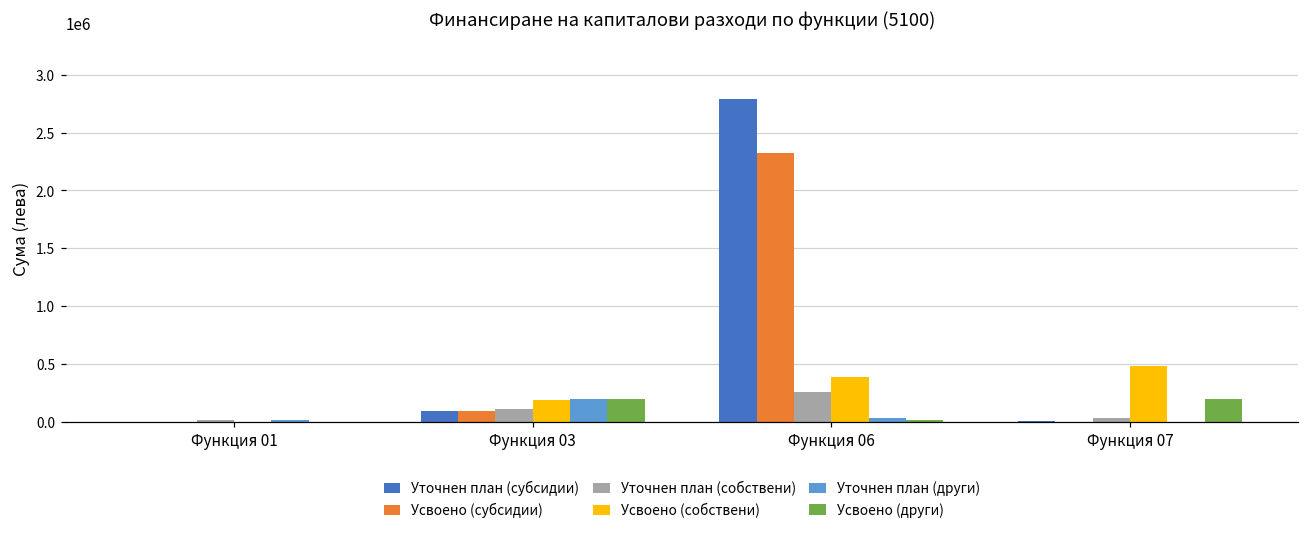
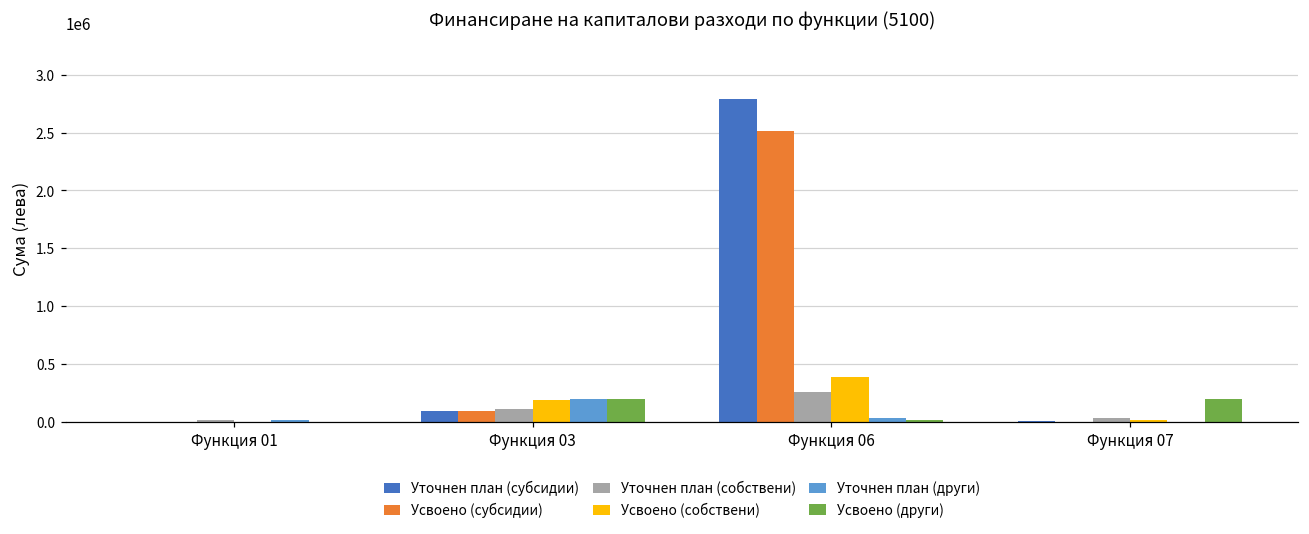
  {
    "Усвоено (субсидии)": {
      "Функция 01": 0,
      "Функция 03": 90000,
-     "Функция 06": 2330000,
+     "Функция 06": 2510000,
      "Функция 07": 0
    },
    "Уточнен план (собствени)": {
      "Функция 03": 110000,
      "Функция 06": 250000,
      "Функция 07": 30000
    },
    "Усвоено (собствени)": {
      "Функция 01": 0,
      "Функция 03": 190000,
      "Функция 06": 390000,
-     "Функция 07": 490000
+     "Функция 07": 10000
    },
    "Усвоено (други)": {
      "Функция 01": 0,
      "Функция 03": 190000,
      "Функция 07": 200000
    }
  }
